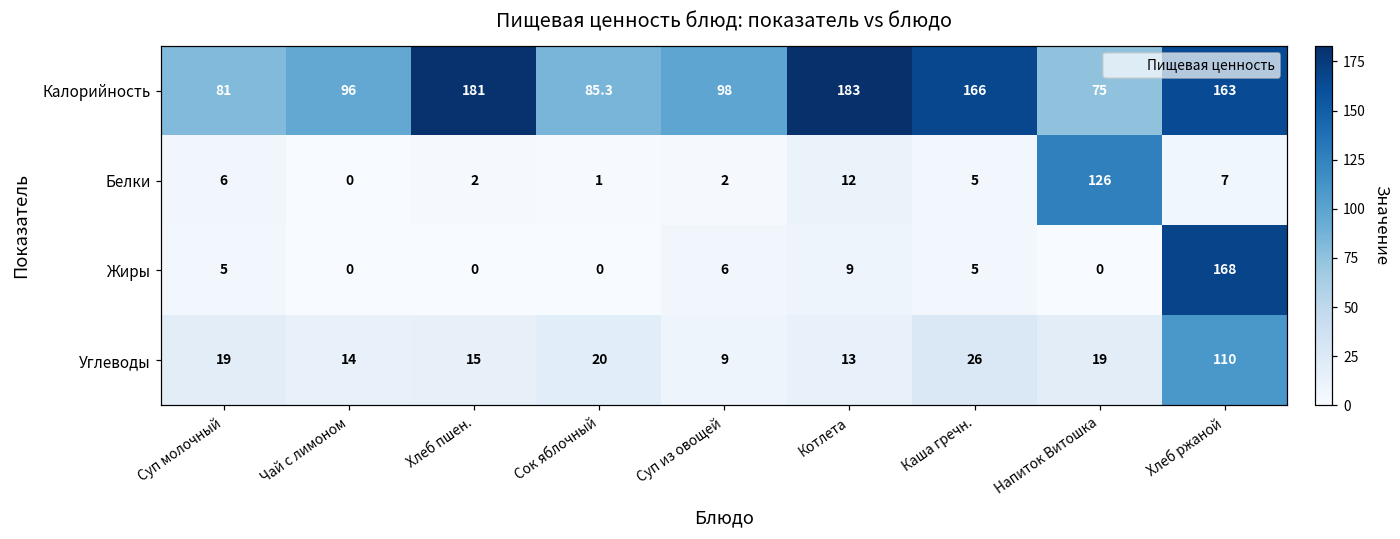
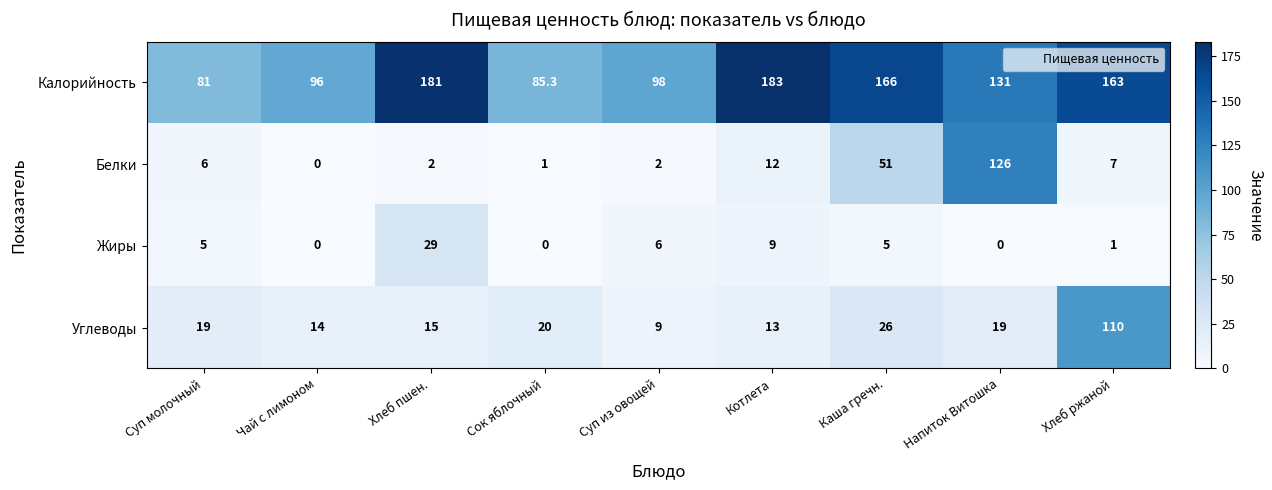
  {
    "Калорийность": {
      "Суп молочный": 81,
      "Чай с лимоном": 96,
      "Хлеб пшен.": 181,
      "Сок яблочный": 85.3,
      "Суп из овощей": 98,
      "Котлета": 183,
      "Каша гречн.": 166,
-     "Напиток Витошка": 75,
+     "Напиток Витошка": 131,
      "Хлеб ржаной": 163
    },
    "Белки": {
      "Суп молочный": 6,
      "Чай с лимоном": 0,
      "Хлеб пшен.": 2,
      "Сок яблочный": 1,
      "Суп из овощей": 2,
      "Котлета": 12,
-     "Каша гречн.": 5,
+     "Каша гречн.": 51,
      "Напиток Витошка": 126,
      "Хлеб ржаной": 7
    },
    "Жиры": {
      "Суп молочный": 5,
      "Чай с лимоном": 0,
-     "Хлеб пшен.": 0,
+     "Хлеб пшен.": 29,
      "Сок яблочный": 0,
      "Суп из овощей": 6,
      "Котлета": 9,
      "Каша гречн.": 5,
      "Напиток Витошка": 0,
-     "Хлеб ржаной": 168
+     "Хлеб ржаной": 1
    },
    "Углеводы": {
      "Суп молочный": 19,
      "Чай с лимоном": 14,
      "Хлеб пшен.": 15,
      "Сок яблочный": 20,
      "Суп из овощей": 9,
      "Котлета": 13,
      "Каша гречн.": 26,
      "Напиток Витошка": 19,
      "Хлеб ржаной": 110
    }
  }
